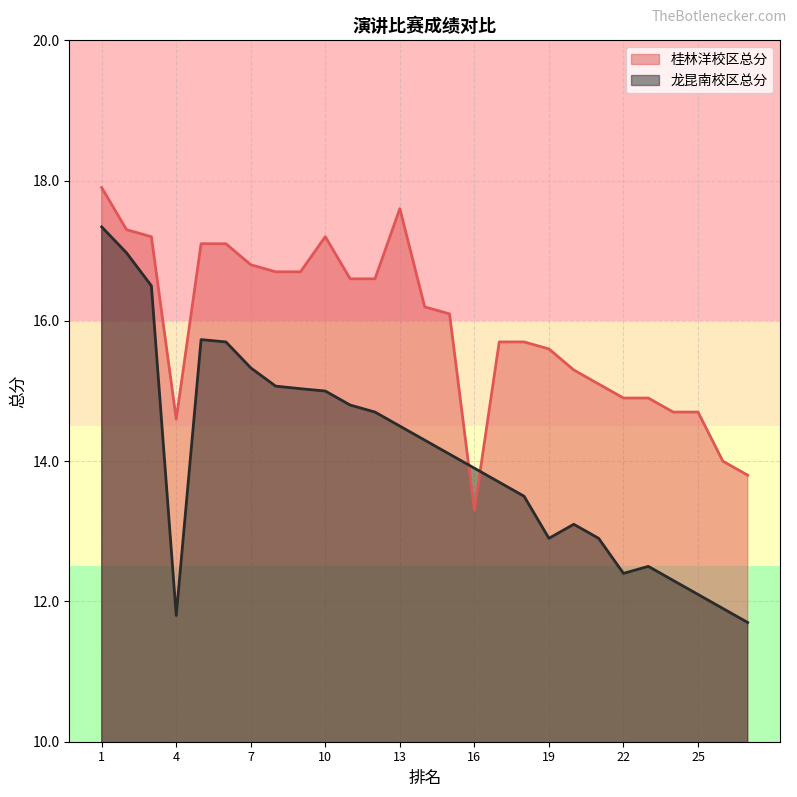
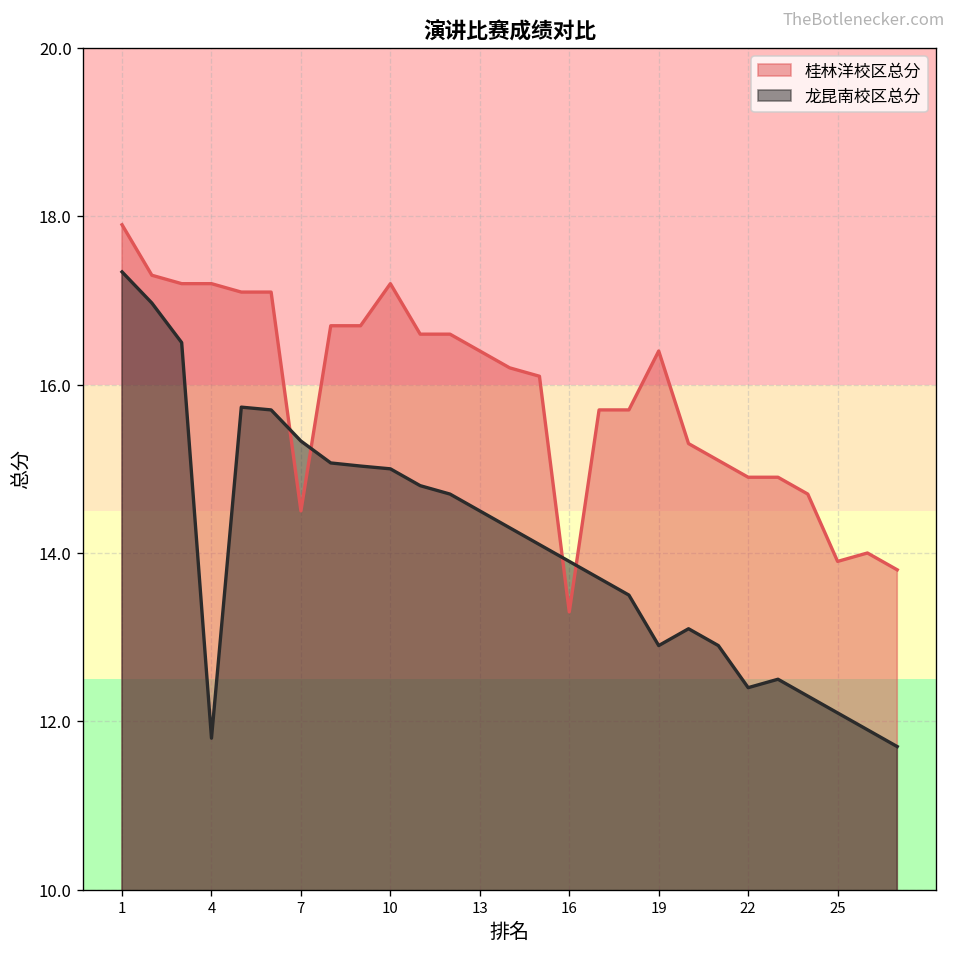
  {
    "桂林洋校区总分": {
      "1": 17.9,
-     "4": 14.6,
-     "7": 16.8,
+     "4": 17.2,
+     "7": 14.5,
      "10": 17.2,
-     "13": 17.6,
+     "13": 16.4,
      "16": 13.3,
-     "19": 15.6,
+     "19": 16.4,
      "22": 14.9,
-     "25": 14.7
+     "25": 13.9
    },
    "龙昆南校区总分": {
      "1": 17.3,
      "4": 11.8,
      "7": 15.3,
      "10": 15.0,
      "13": 14.5,
      "16": 13.9,
      "19": 12.9,
      "22": 12.4,
      "25": 12.1
    }
  }
